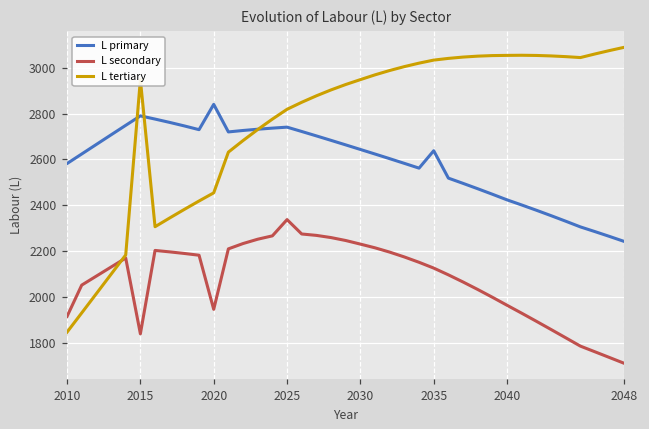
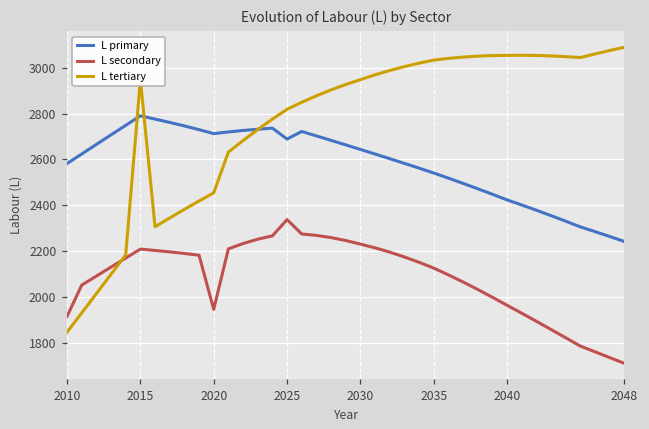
  {
    "L primary": {
      "2010": 2580,
      "2015": 2790,
-     "2020": 2840,
-     "2025": 2740,
+     "2020": 2710,
+     "2025": 2690,
      "2030": 2640,
-     "2035": 2640,
+     "2035": 2540,
      "2040": 2420,
      "2048": 2240
    },
    "L secondary": {
      "2010": 1920,
-     "2015": 1840,
+     "2015": 2210,
      "2020": 1950,
      "2025": 2340,
      "2030": 2230,
      "2035": 2130,
      "2040": 1960,
      "2048": 1710
    },
    "L tertiary": {
      "2010": 1850,
      "2020": 2450,
      "2025": 2820,
      "2030": 2950,
      "2035": 3030,
      "2040": 3050,
      "2048": 3090
    }
  }
